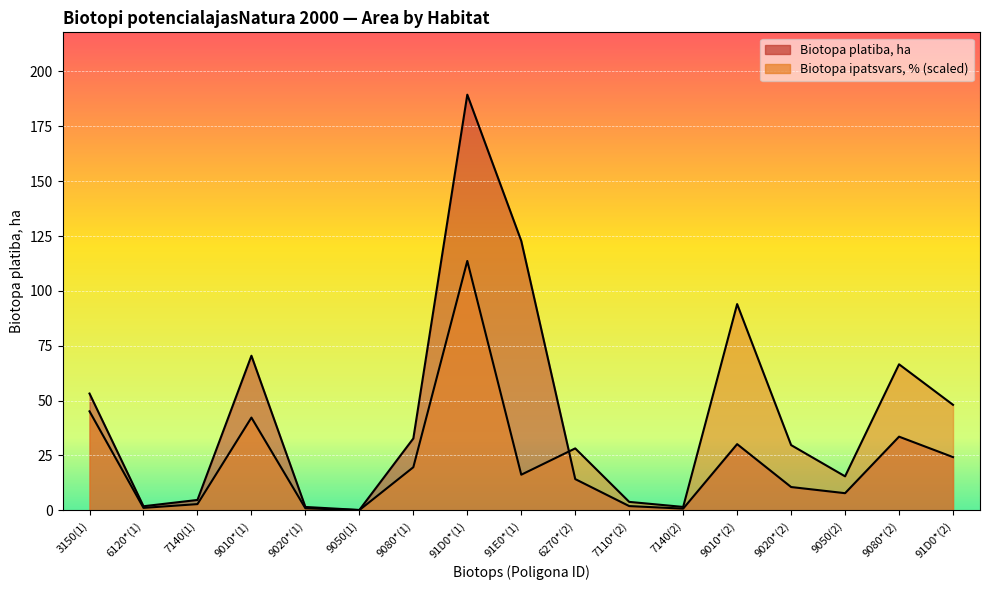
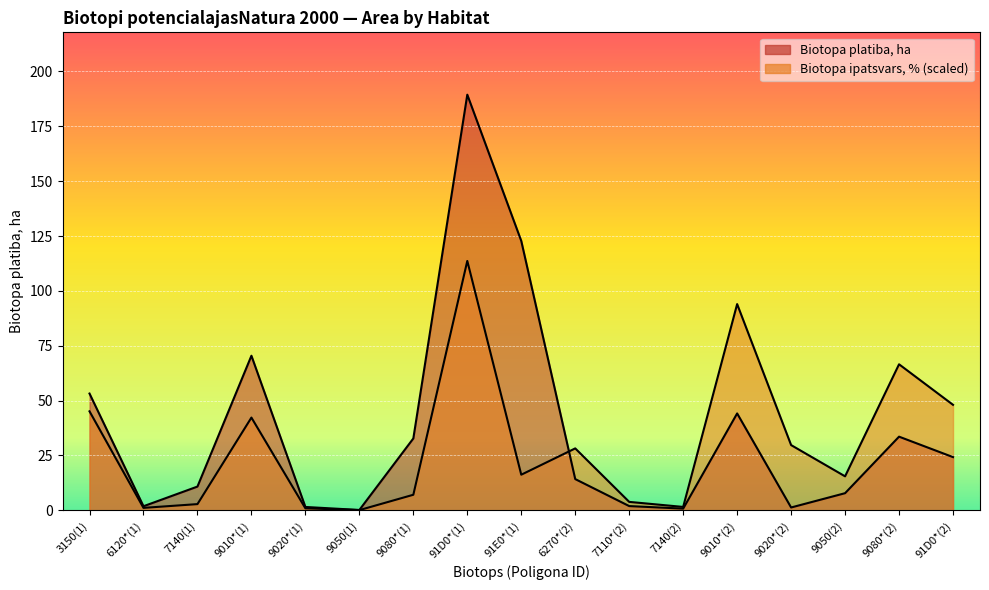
  {
    "Biotopa platiba, ha": {
      "3150(1)": 53,
-     "7140(1)": 5,
+     "7140(1)": 11,
      "9010*(1)": 70,
      "9080*(1)": 33,
      "91D0*(1)": 189,
      "91E0*(1)": 123,
      "6270*(2)": 14,
      "7110*(2)": 2,
-     "9010*(2)": 30,
-     "9020*(2)": 11,
+     "9010*(2)": 44,
+     "9020*(2)": 1,
      "9050(2)": 8,
      "9080*(2)": 34,
      "91D0*(2)": 24
    },
    "Biotopa ipatsvars, % (scaled)": {
      "3150(1)": 45,
      "7140(1)": 3,
      "9010*(1)": 42,
-     "9080*(1)": 20,
+     "9080*(1)": 7,
      "91D0*(1)": 114,
      "91E0*(1)": 16,
      "6270*(2)": 28,
      "7110*(2)": 4,
      "9010*(2)": 94,
      "9020*(2)": 30,
      "9050(2)": 15,
      "9080*(2)": 67,
      "91D0*(2)": 48
    }
  }
